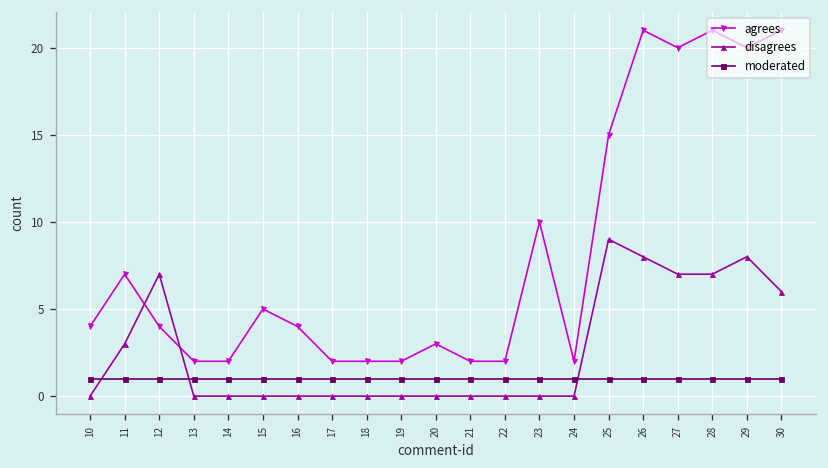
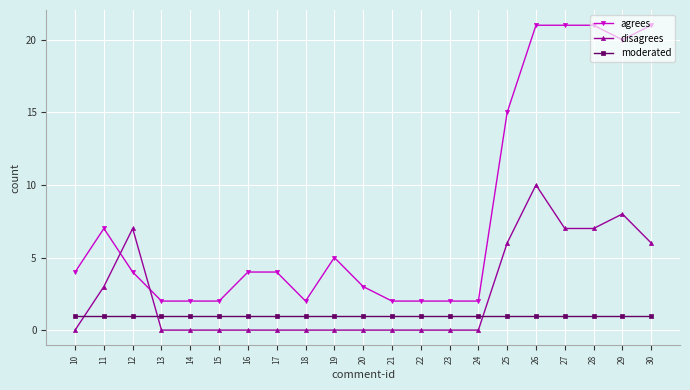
  {
    "agrees": {
      "10": 4,
      "11": 7,
      "12": 4,
      "13": 2,
      "14": 2,
-     "15": 5,
+     "15": 2,
      "16": 4,
-     "17": 2,
+     "17": 4,
      "18": 2,
-     "19": 2,
+     "19": 5,
      "20": 3,
      "21": 2,
      "22": 2,
-     "23": 10,
+     "23": 2,
      "24": 2,
      "25": 15,
      "26": 21,
-     "27": 20
+     "27": 21
    },
    "disagrees": {
      "10": 0,
      "11": 3,
      "12": 7,
      "13": 0,
      "14": 0,
      "15": 0,
      "16": 0,
      "17": 0,
      "18": 0,
      "19": 0,
      "20": 0,
      "21": 0,
      "22": 0,
      "23": 0,
      "24": 0,
-     "25": 9,
-     "26": 8,
+     "25": 6,
+     "26": 10,
      "27": 7,
      "28": 7,
      "29": 8,
      "30": 6
    },
    "moderated": {
      "10": 1,
      "11": 1,
      "12": 1,
      "13": 1,
      "14": 1,
      "15": 1,
      "16": 1,
      "17": 1,
      "18": 1,
      "19": 1,
      "20": 1,
      "21": 1,
      "22": 1,
      "23": 1,
      "24": 1,
      "25": 1,
      "26": 1,
      "27": 1,
      "28": 1,
      "29": 1,
      "30": 1
    }
  }
